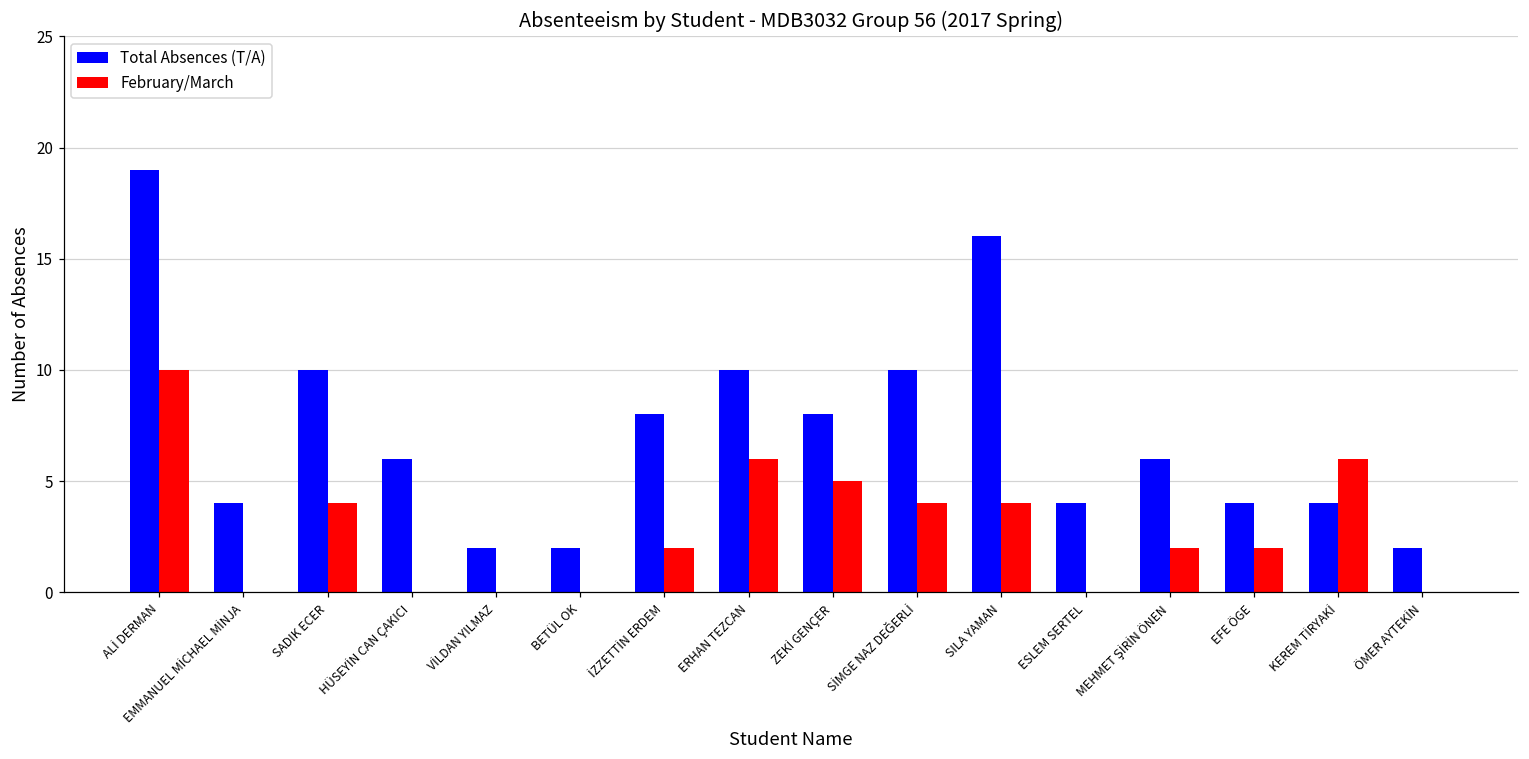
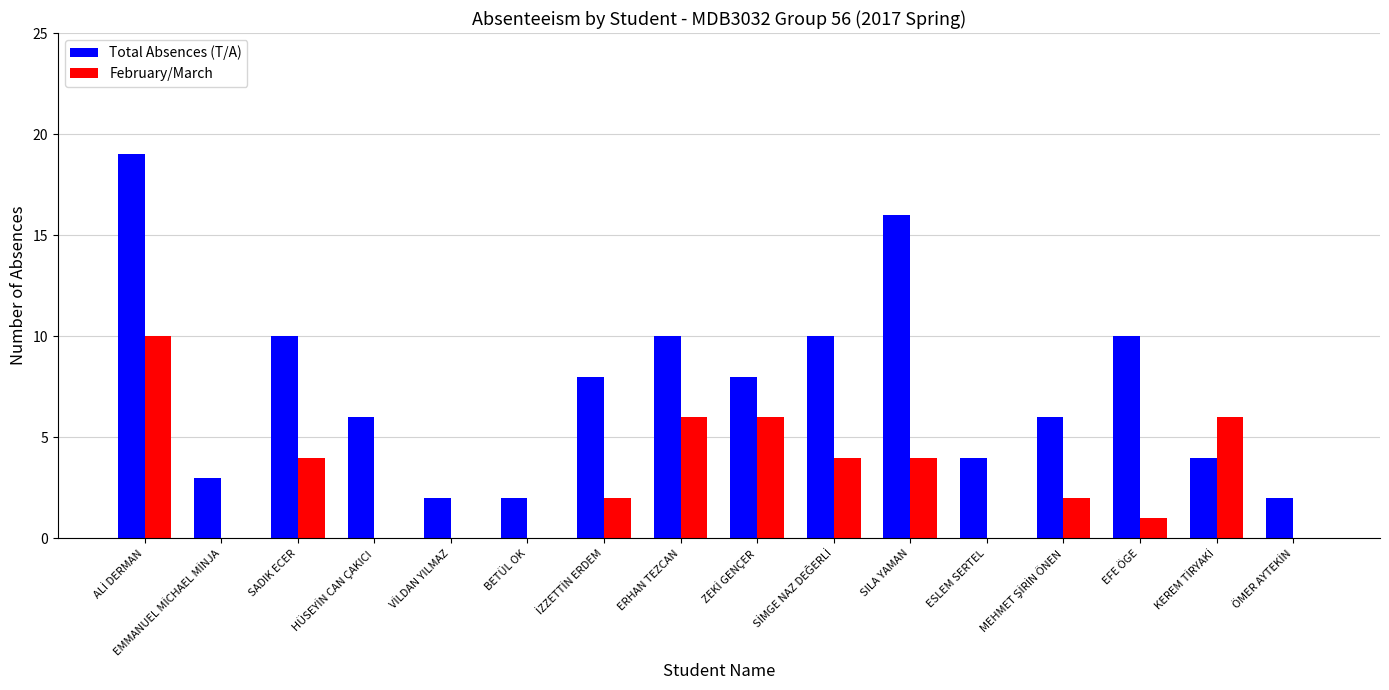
  {
    "Total Absences (T/A)": {
      "ALİ DERMAN": 19,
-     "EMMANUEL MİCHAEL MİNJA": 4,
+     "EMMANUEL MİCHAEL MİNJA": 3,
      "SADIK ECER": 10,
      "HÜSEYİN CAN ÇAKICI": 6,
      "VİLDAN YILMAZ": 2,
      "BETÜL OK": 2,
      "İZZETTİN ERDEM": 8,
      "ERHAN TEZCAN": 10,
      "ZEKİ GENÇER": 8,
      "SİMGE NAZ DEĞERLİ": 10,
      "SILA YAMAN": 16,
      "ESLEM SERTEL": 4,
      "MEHMET ŞİRİN ÖNEN": 6,
-     "EFE ÖGE": 4,
+     "EFE ÖGE": 10,
      "KEREM TİRYAKİ": 4,
      "ÖMER AYTEKİN": 2
    },
    "February/March": {
      "ALİ DERMAN": 10,
      "EMMANUEL MİCHAEL MİNJA": 0,
      "SADIK ECER": 4,
      "HÜSEYİN CAN ÇAKICI": 0,
      "VİLDAN YILMAZ": 0,
      "BETÜL OK": 0,
      "İZZETTİN ERDEM": 2,
      "ERHAN TEZCAN": 6,
-     "ZEKİ GENÇER": 5,
+     "ZEKİ GENÇER": 6,
      "SİMGE NAZ DEĞERLİ": 4,
      "SILA YAMAN": 4,
      "ESLEM SERTEL": 0,
      "MEHMET ŞİRİN ÖNEN": 2,
-     "EFE ÖGE": 2,
+     "EFE ÖGE": 1,
      "KEREM TİRYAKİ": 6,
      "ÖMER AYTEKİN": 0
    }
  }
